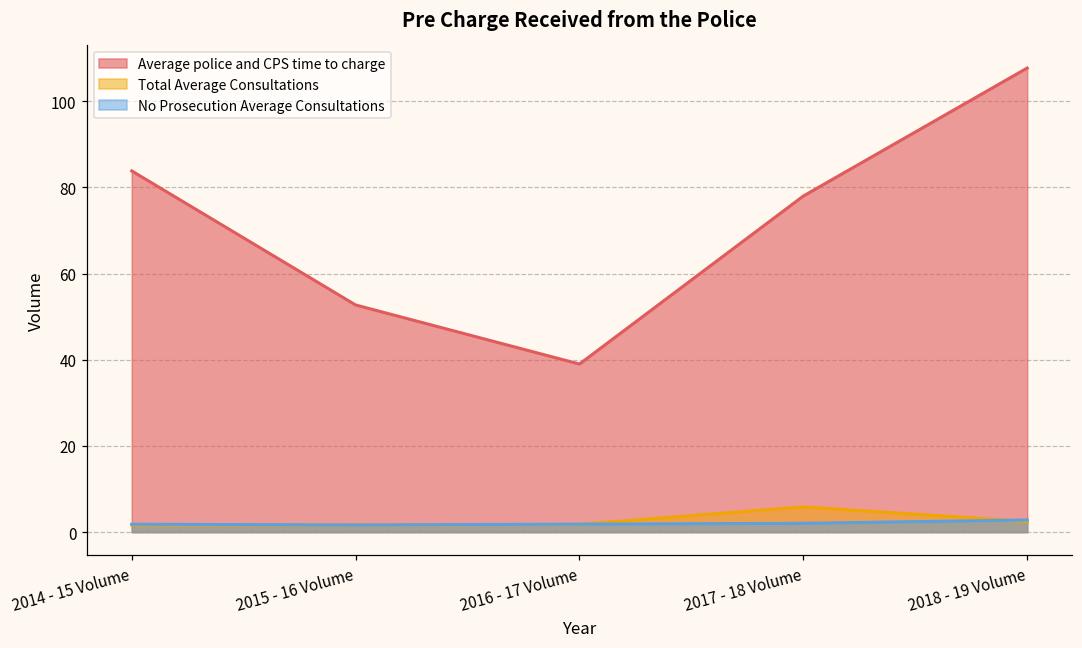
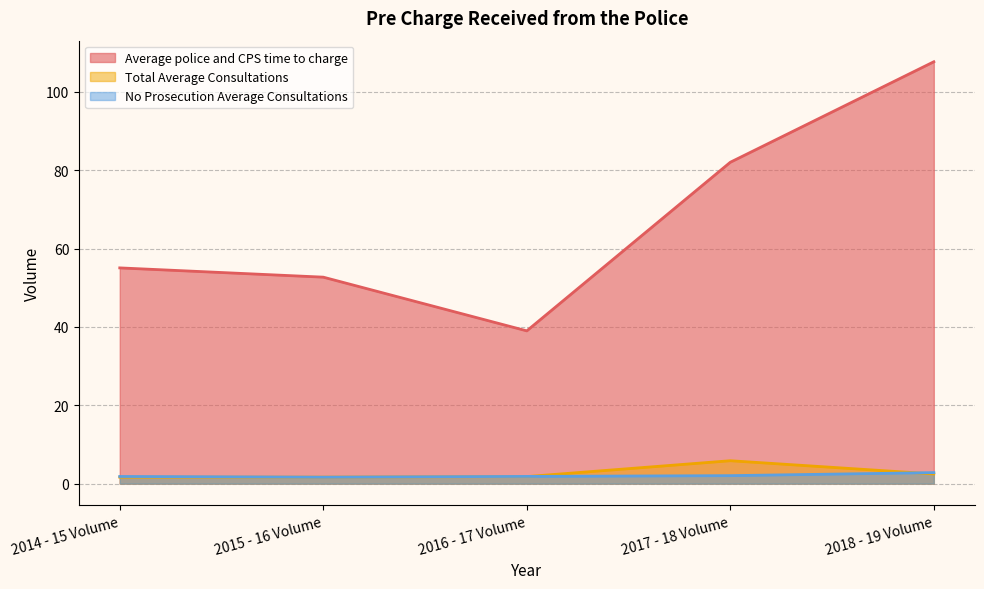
  {
    "Average police and CPS time to charge": {
-     "2014 - 15 Volume": 84,
+     "2014 - 15 Volume": 55,
      "2015 - 16 Volume": 53,
      "2016 - 17 Volume": 39,
-     "2017 - 18 Volume": 78,
+     "2017 - 18 Volume": 82,
      "2018 - 19 Volume": 108
    },
    "Total Average Consultations": {
      "2017 - 18 Volume": 6
    },
    "No Prosecution Average Consultations": {
      "2017 - 18 Volume": 2
    }
  }
